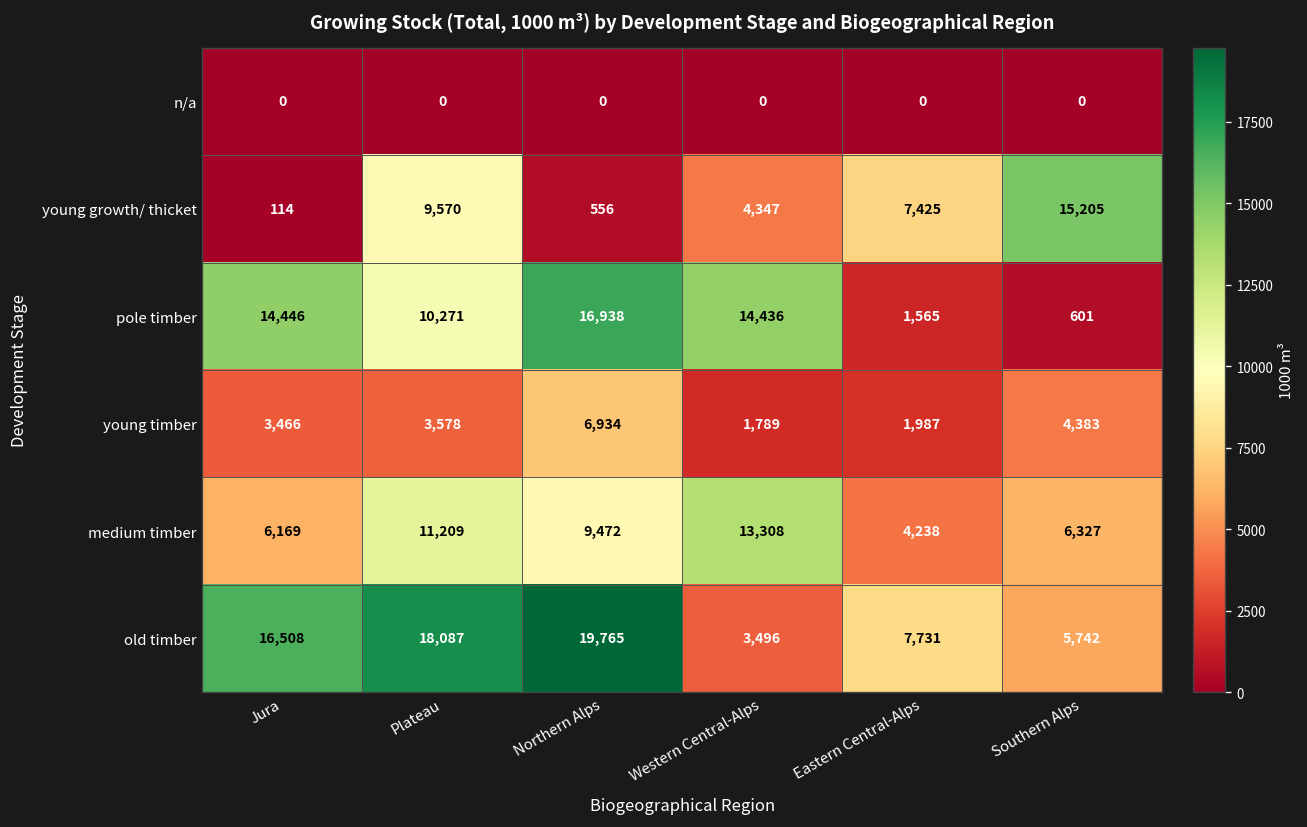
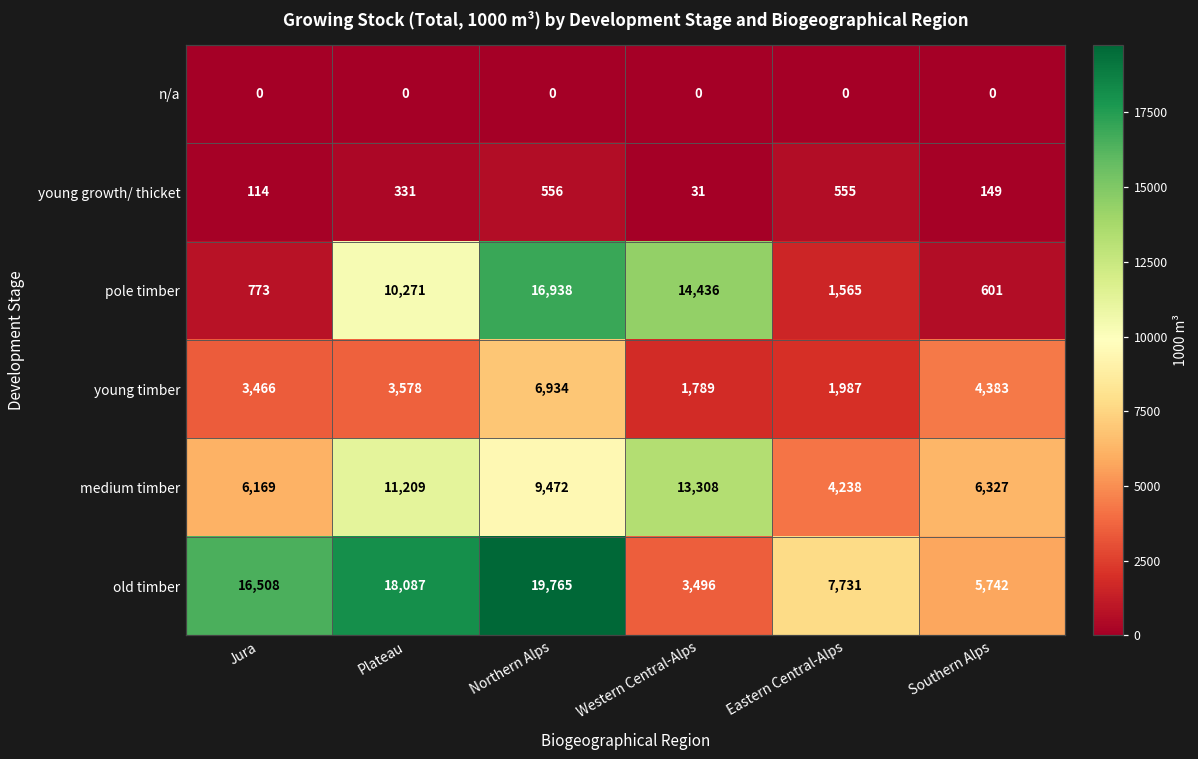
  {
    "n/a": {
      "Jura": "0",
      "Plateau": "0",
      "Northern Alps": "0",
      "Western Central-Alps": "0",
      "Eastern Central-Alps": "0",
      "Southern Alps": "0"
    },
    "young growth/ thicket": {
      "Jura": "114",
-     "Plateau": "9,570",
+     "Plateau": "331",
      "Northern Alps": "556",
-     "Western Central-Alps": "4,347",
-     "Eastern Central-Alps": "7,425",
-     "Southern Alps": "15,205"
+     "Western Central-Alps": "31",
+     "Eastern Central-Alps": "555",
+     "Southern Alps": "149"
    },
    "pole timber": {
-     "Jura": "14,446",
+     "Jura": "773",
      "Plateau": "10,271",
      "Northern Alps": "16,938",
      "Western Central-Alps": "14,436",
      "Eastern Central-Alps": "1,565",
      "Southern Alps": "601"
    },
    "young timber": {
      "Jura": "3,466",
      "Plateau": "3,578",
      "Northern Alps": "6,934",
      "Western Central-Alps": "1,789",
      "Eastern Central-Alps": "1,987",
      "Southern Alps": "4,383"
    },
    "medium timber": {
      "Jura": "6,169",
      "Plateau": "11,209",
      "Northern Alps": "9,472",
      "Western Central-Alps": "13,308",
      "Eastern Central-Alps": "4,238",
      "Southern Alps": "6,327"
    },
    "old timber": {
      "Jura": "16,508",
      "Plateau": "18,087",
      "Northern Alps": "19,765",
      "Western Central-Alps": "3,496",
      "Eastern Central-Alps": "7,731",
      "Southern Alps": "5,742"
    }
  }
